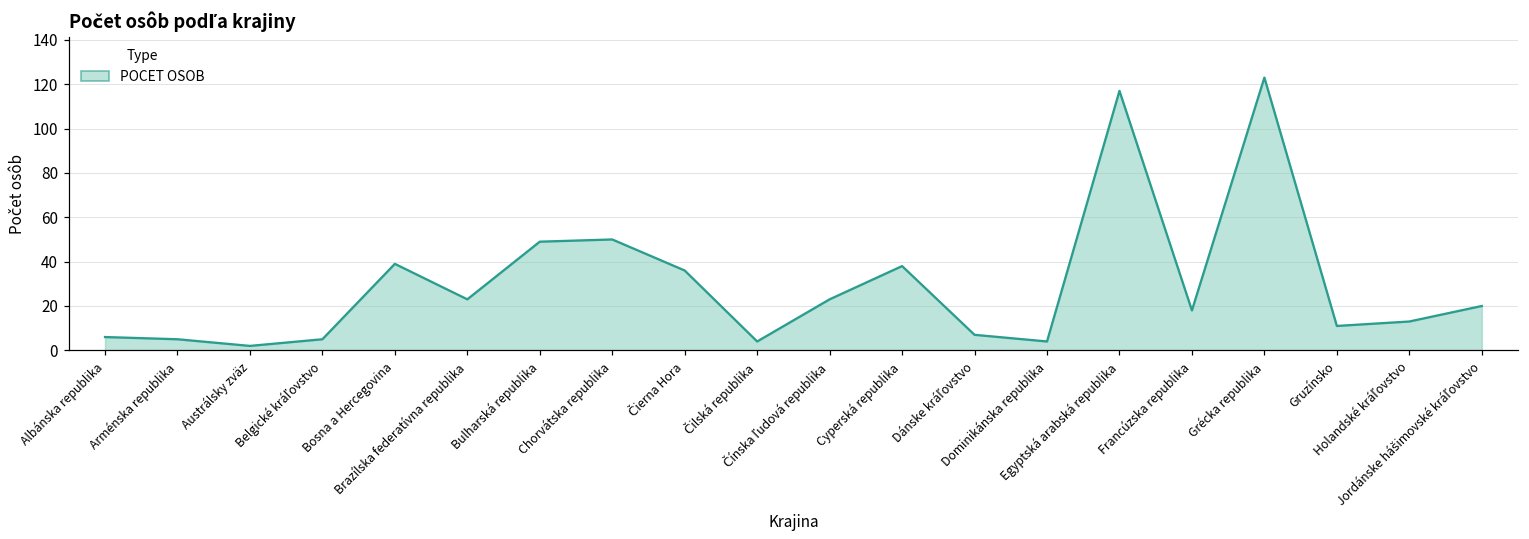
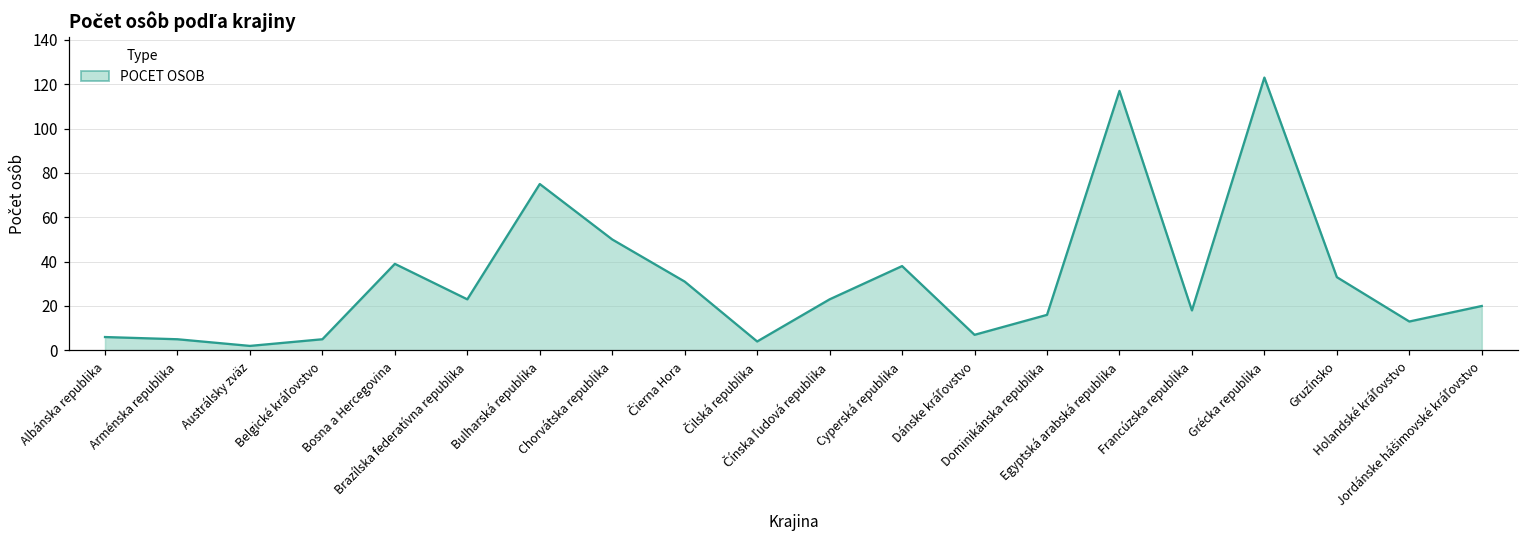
  {
    "Albánska republika": 6,
    "Arménska republika": 5,
    "Austrálsky zväz": 2,
    "Belgické kráľovstvo": 5,
    "Bosna a Hercegovina": 39,
    "Brazílska federatívna republika": 23,
-   "Bulharská republika": 49,
+   "Bulharská republika": 75,
    "Chorvátska republika": 50,
-   "Čierna Hora": 36,
+   "Čierna Hora": 31,
    "Čilská republika": 4,
    "Čínska ľudová republika": 23,
    "Cyperská republika": 38,
    "Dánske kráľovstvo": 7,
-   "Dominikánska republika": 4,
+   "Dominikánska republika": 16,
    "Egyptská arabská republika": 117,
    "Francúzska republika": 18,
    "Grécka republika": 123,
-   "Gruzínsko": 11,
+   "Gruzínsko": 33,
    "Holandské kráľovstvo": 13,
    "Jordánske hášimovské kráľovstvo": 20
  }
